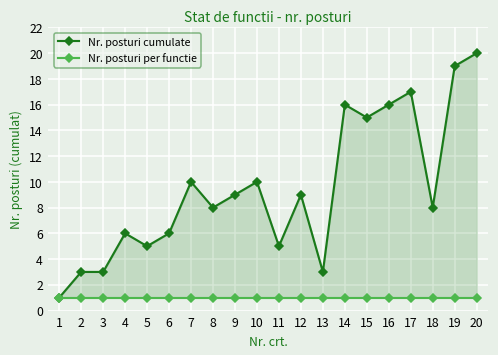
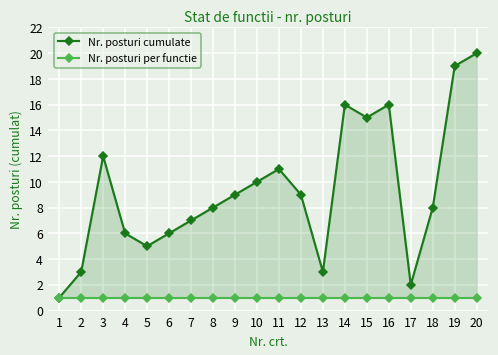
  {
    "Nr. posturi cumulate": {
      "2": 3,
-     "3": 3,
+     "3": 12,
      "4": 6,
      "5": 5,
      "6": 6,
-     "7": 10,
+     "7": 7,
      "8": 8,
      "9": 9,
      "10": 10,
-     "11": 5,
+     "11": 11,
      "12": 9,
      "13": 3,
      "14": 16,
      "15": 15,
      "16": 16,
-     "17": 17,
+     "17": 2,
      "18": 8,
      "19": 19,
      "20": 20
    },
    "Nr. posturi per functie": {
      "2": 1,
      "3": 1,
      "4": 1,
      "5": 1,
      "6": 1,
      "7": 1,
      "8": 1,
      "9": 1,
      "10": 1,
      "11": 1,
      "12": 1,
      "13": 1,
      "14": 1,
      "15": 1,
      "16": 1,
      "17": 1,
      "18": 1,
      "19": 1,
      "20": 1
    }
  }
